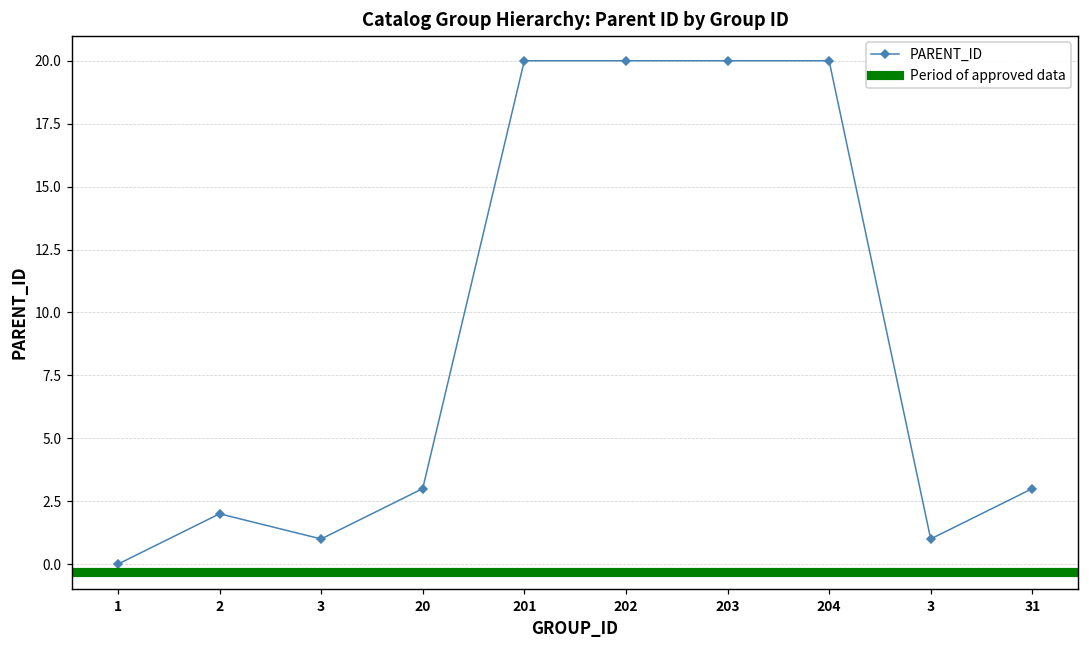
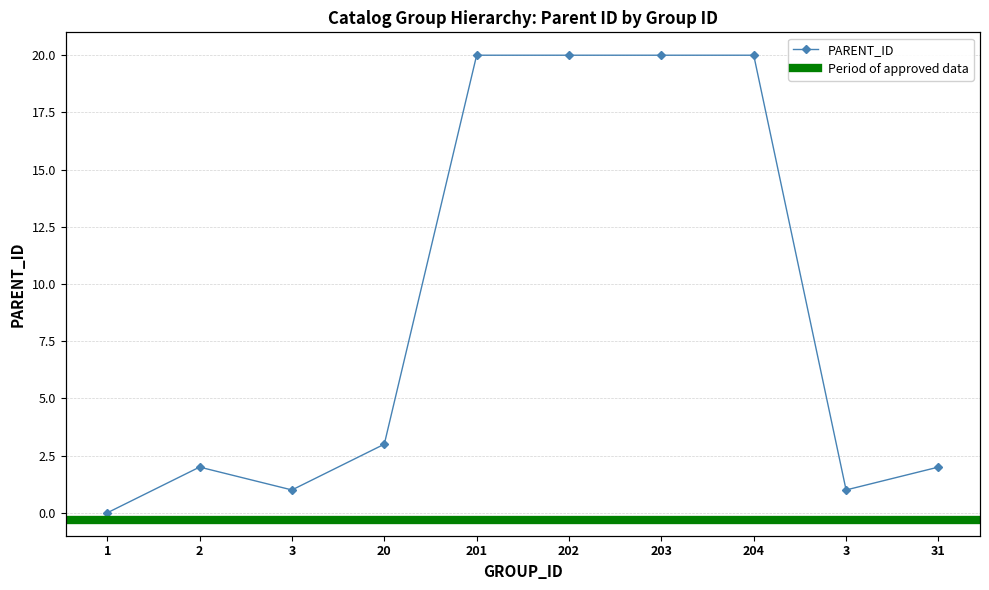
  {
    "1": 0,
    "2": 2,
    "20": 3,
    "201": 20,
    "202": 20,
    "203": 20,
    "204": 20,
-   "31": 3
+   "31": 2
  }
